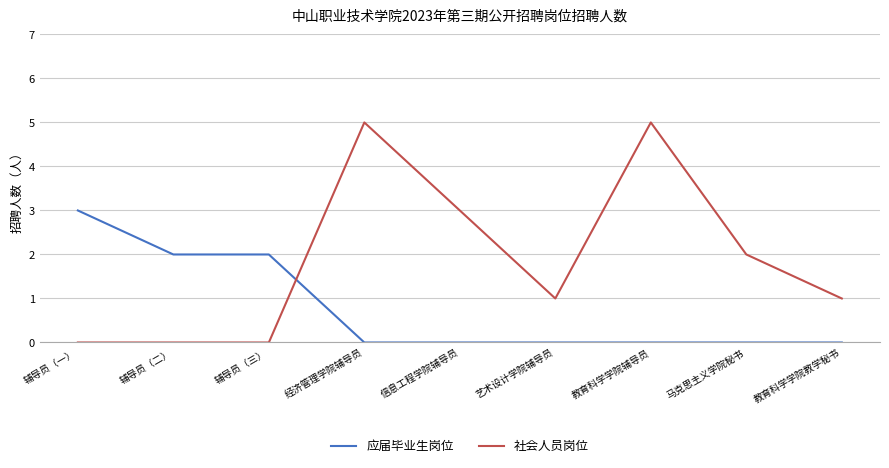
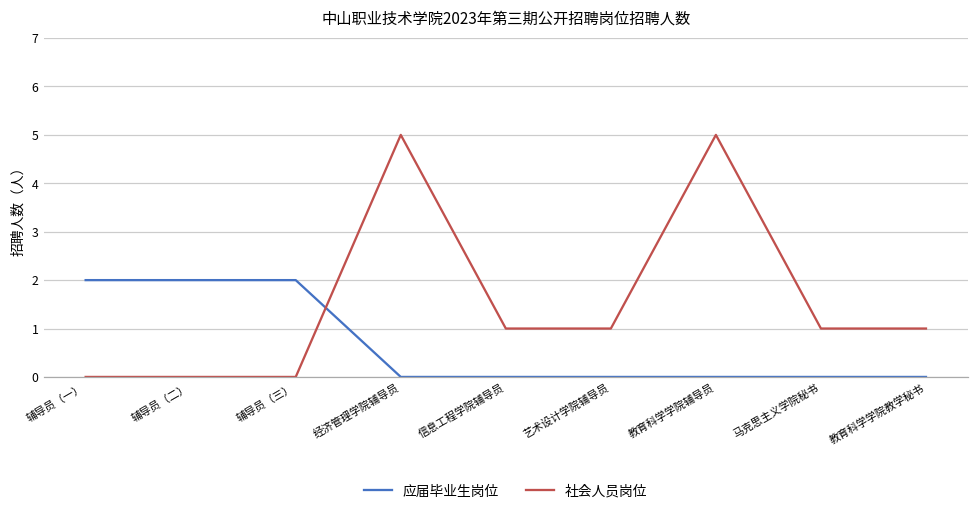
  {
    "应届毕业生岗位": {
-     "辅导员（一）": 3,
+     "辅导员（一）": 2,
      "辅导员（二）": 2,
      "辅导员（三）": 2,
      "经济管理学院辅导员": 0,
      "信息工程学院辅导员": 0,
      "艺术设计学院辅导员": 0,
      "教育科学学院辅导员": 0,
      "马克思主义学院秘书": 0,
      "教育科学学院教学秘书": 0
    },
    "社会人员岗位": {
      "辅导员（一）": 0,
      "辅导员（二）": 0,
      "辅导员（三）": 0,
      "经济管理学院辅导员": 5,
-     "信息工程学院辅导员": 3,
+     "信息工程学院辅导员": 1,
      "艺术设计学院辅导员": 1,
      "教育科学学院辅导员": 5,
-     "马克思主义学院秘书": 2,
+     "马克思主义学院秘书": 1,
      "教育科学学院教学秘书": 1
    }
  }
